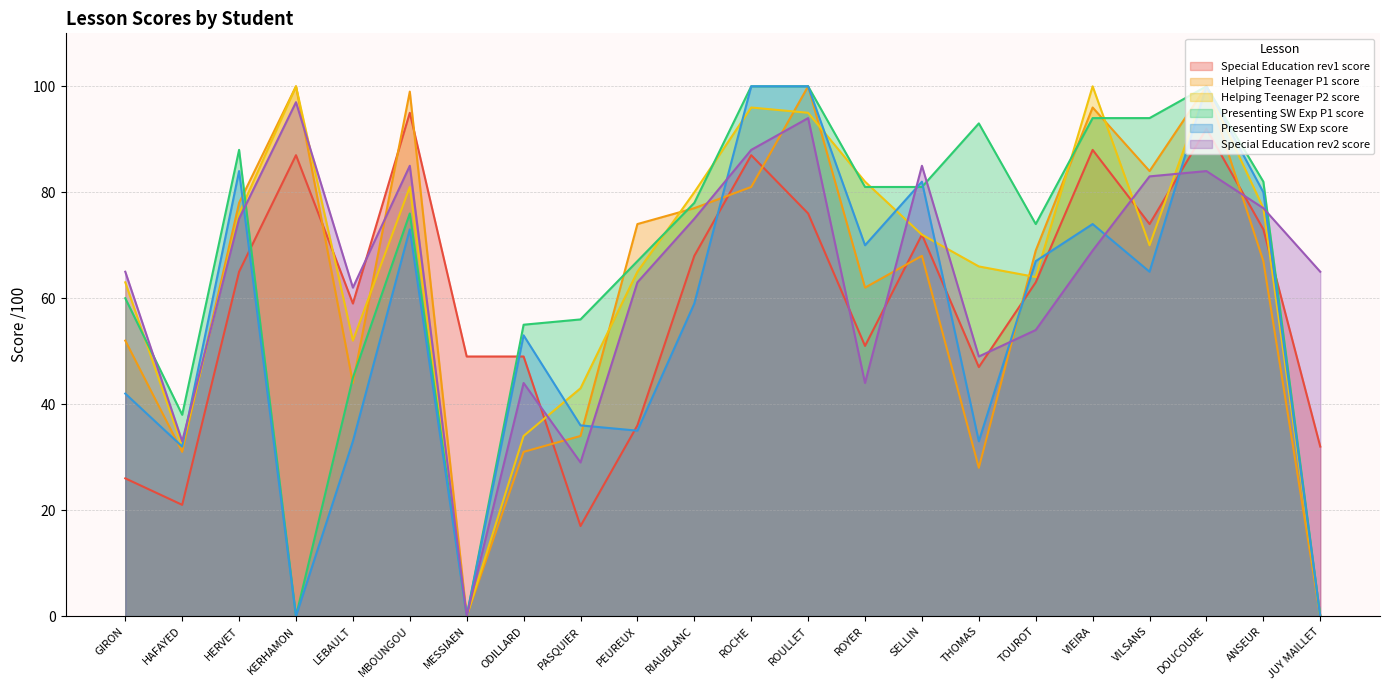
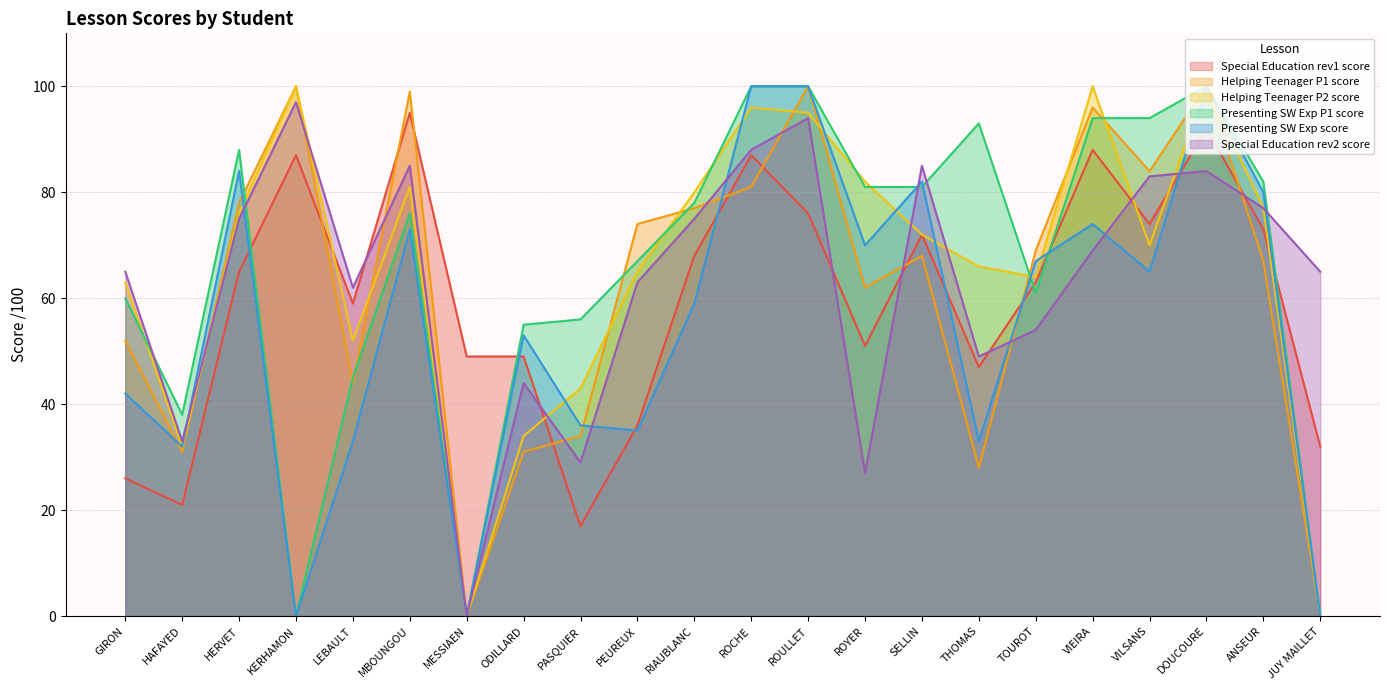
  {
    "Presenting SW Exp P1 score": {
      "GIRON": 60,
      "HAFAYED": 38,
      "HERVET": 88,
      "LEBAULT": 45,
      "MBOUNGOU": 76,
      "ODILLARD": 55,
      "PASQUIER": 56,
      "PEUREUX": 67,
      "RIAUBLANC": 78,
      "ROYER": 81,
      "SELLIN": 81,
      "THOMAS": 93,
-     "TOUROT": 74,
+     "TOUROT": 61,
      "VIEIRA": 94,
      "VILSANS": 94,
      "ANSEUR": 82
    },
    "Presenting SW Exp score": {
      "GIRON": 42,
      "HERVET": 84,
      "LEBAULT": 33,
      "MBOUNGOU": 73,
      "ODILLARD": 53,
      "PASQUIER": 36,
      "PEUREUX": 35,
      "RIAUBLANC": 59,
      "ROYER": 70,
      "SELLIN": 82,
      "THOMAS": 33,
      "TOUROT": 67,
      "VIEIRA": 74,
      "VILSANS": 65,
      "ANSEUR": 80
    },
    "Special Education rev2 score": {
      "GIRON": 65,
      "HAFAYED": 33,
      "HERVET": 75,
      "KERHAMON": 97,
      "LEBAULT": 62,
      "MBOUNGOU": 85,
      "ODILLARD": 44,
      "PASQUIER": 29,
      "PEUREUX": 63,
      "RIAUBLANC": 75,
      "ROCHE": 88,
      "ROULLET": 94,
-     "ROYER": 44,
+     "ROYER": 27,
      "SELLIN": 85,
      "THOMAS": 49,
      "TOUROT": 54,
      "VIEIRA": 69,
      "VILSANS": 83,
      "DOUCOURE": 84,
      "JUY MAILLET": 65
    }
  }
